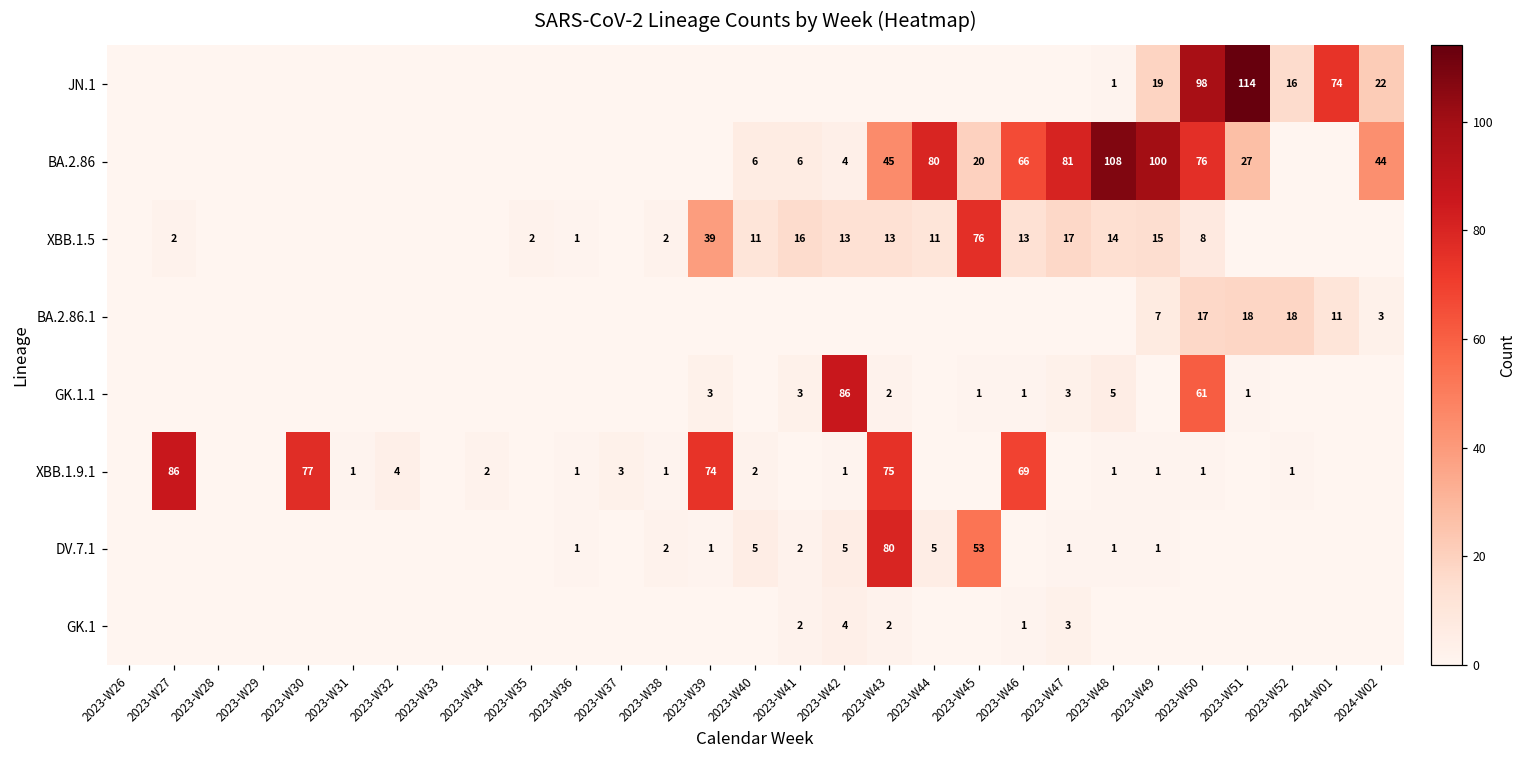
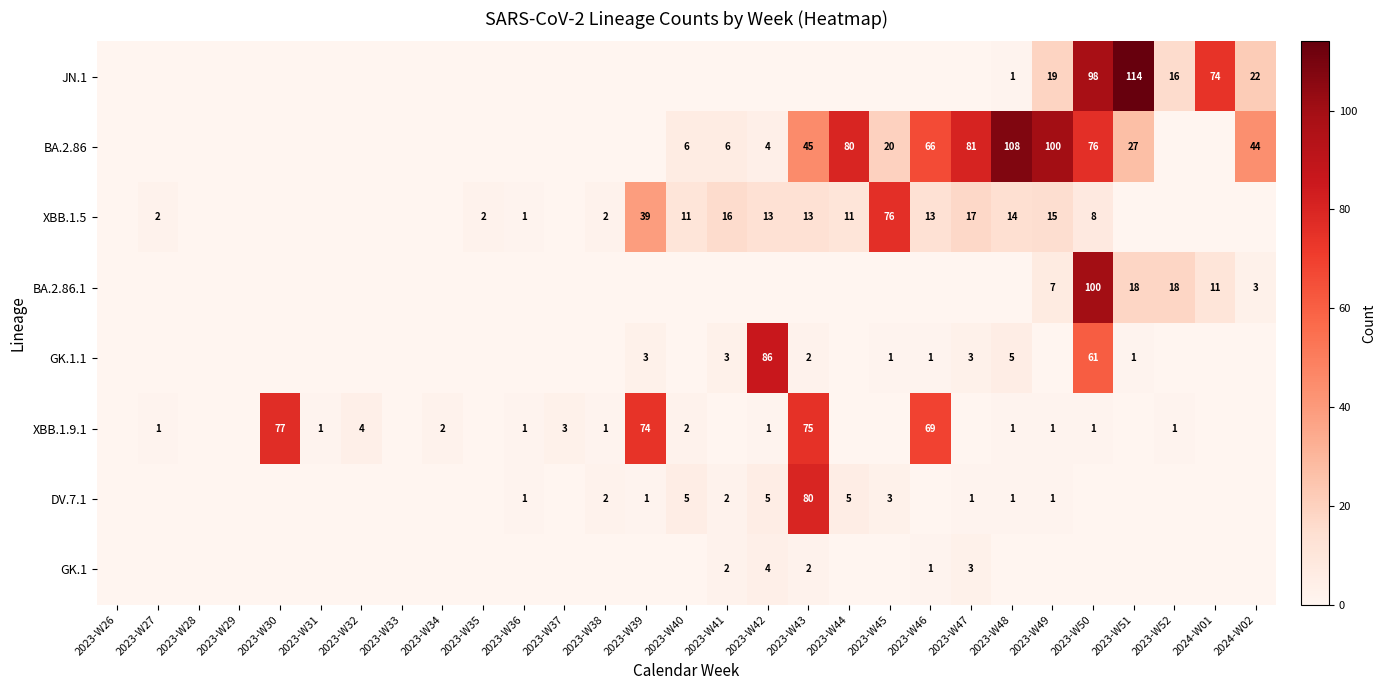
  {
    "JN.1": {
      "2023-W48": 1,
      "2023-W49": 19,
      "2023-W50": 98,
      "2023-W51": 114,
      "2023-W52": 16,
      "2024-W01": 74,
      "2024-W02": 22
    },
    "BA.2.86": {
      "2023-W40": 6,
      "2023-W41": 6,
      "2023-W42": 4,
      "2023-W43": 45,
      "2023-W44": 80,
      "2023-W45": 20,
      "2023-W46": 66,
      "2023-W47": 81,
      "2023-W48": 108,
      "2023-W49": 100,
      "2023-W50": 76,
      "2023-W51": 27,
      "2024-W02": 44
    },
    "XBB.1.5": {
      "2023-W27": 2,
      "2023-W35": 2,
      "2023-W36": 1,
      "2023-W38": 2,
      "2023-W39": 39,
      "2023-W40": 11,
      "2023-W41": 16,
      "2023-W42": 13,
      "2023-W43": 13,
      "2023-W44": 11,
      "2023-W45": 76,
      "2023-W46": 13,
      "2023-W47": 17,
      "2023-W48": 14,
      "2023-W49": 15,
      "2023-W50": 8
    },
    "BA.2.86.1": {
      "2023-W49": 7,
-     "2023-W50": 17,
+     "2023-W50": 100,
      "2023-W51": 18,
      "2023-W52": 18,
      "2024-W01": 11,
      "2024-W02": 3
    },
    "GK.1.1": {
      "2023-W39": 3,
      "2023-W41": 3,
      "2023-W42": 86,
      "2023-W43": 2,
      "2023-W45": 1,
      "2023-W46": 1,
      "2023-W47": 3,
      "2023-W48": 5,
      "2023-W50": 61,
      "2023-W51": 1
    },
    "XBB.1.9.1": {
-     "2023-W27": 86,
+     "2023-W27": 1,
      "2023-W30": 77,
      "2023-W31": 1,
      "2023-W32": 4,
      "2023-W34": 2,
      "2023-W36": 1,
      "2023-W37": 3,
      "2023-W38": 1,
      "2023-W39": 74,
      "2023-W40": 2,
      "2023-W42": 1,
      "2023-W43": 75,
      "2023-W46": 69,
      "2023-W48": 1,
      "2023-W49": 1,
      "2023-W50": 1,
      "2023-W52": 1
    },
    "DV.7.1": {
      "2023-W36": 1,
      "2023-W38": 2,
      "2023-W39": 1,
      "2023-W40": 5,
      "2023-W41": 2,
      "2023-W42": 5,
      "2023-W43": 80,
      "2023-W44": 5,
-     "2023-W45": 53,
+     "2023-W45": 3,
      "2023-W47": 1,
      "2023-W48": 1,
      "2023-W49": 1
    },
    "GK.1": {
      "2023-W41": 2,
      "2023-W42": 4,
      "2023-W43": 2,
      "2023-W46": 1,
      "2023-W47": 3
    }
  }
